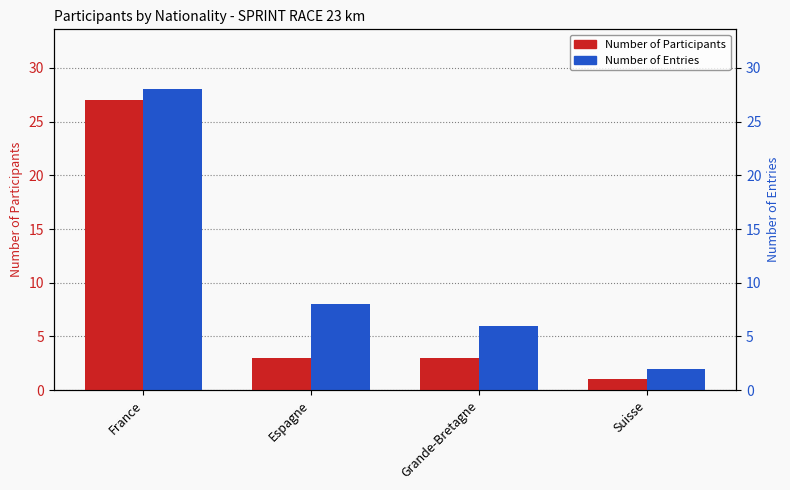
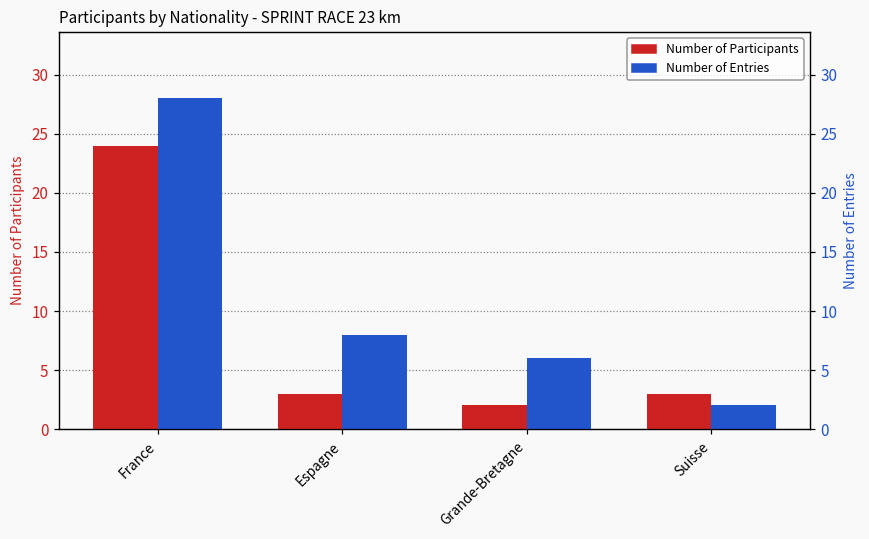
  {
    "Number of Participants": {
-     "France": 27,
+     "France": 24,
      "Espagne": 3,
-     "Grande-Bretagne": 3,
-     "Suisse": 1
+     "Grande-Bretagne": 2,
+     "Suisse": 3
    },
    "Number of Entries": {
      "France": 28,
      "Espagne": 8,
      "Grande-Bretagne": 6,
      "Suisse": 2
    }
  }
